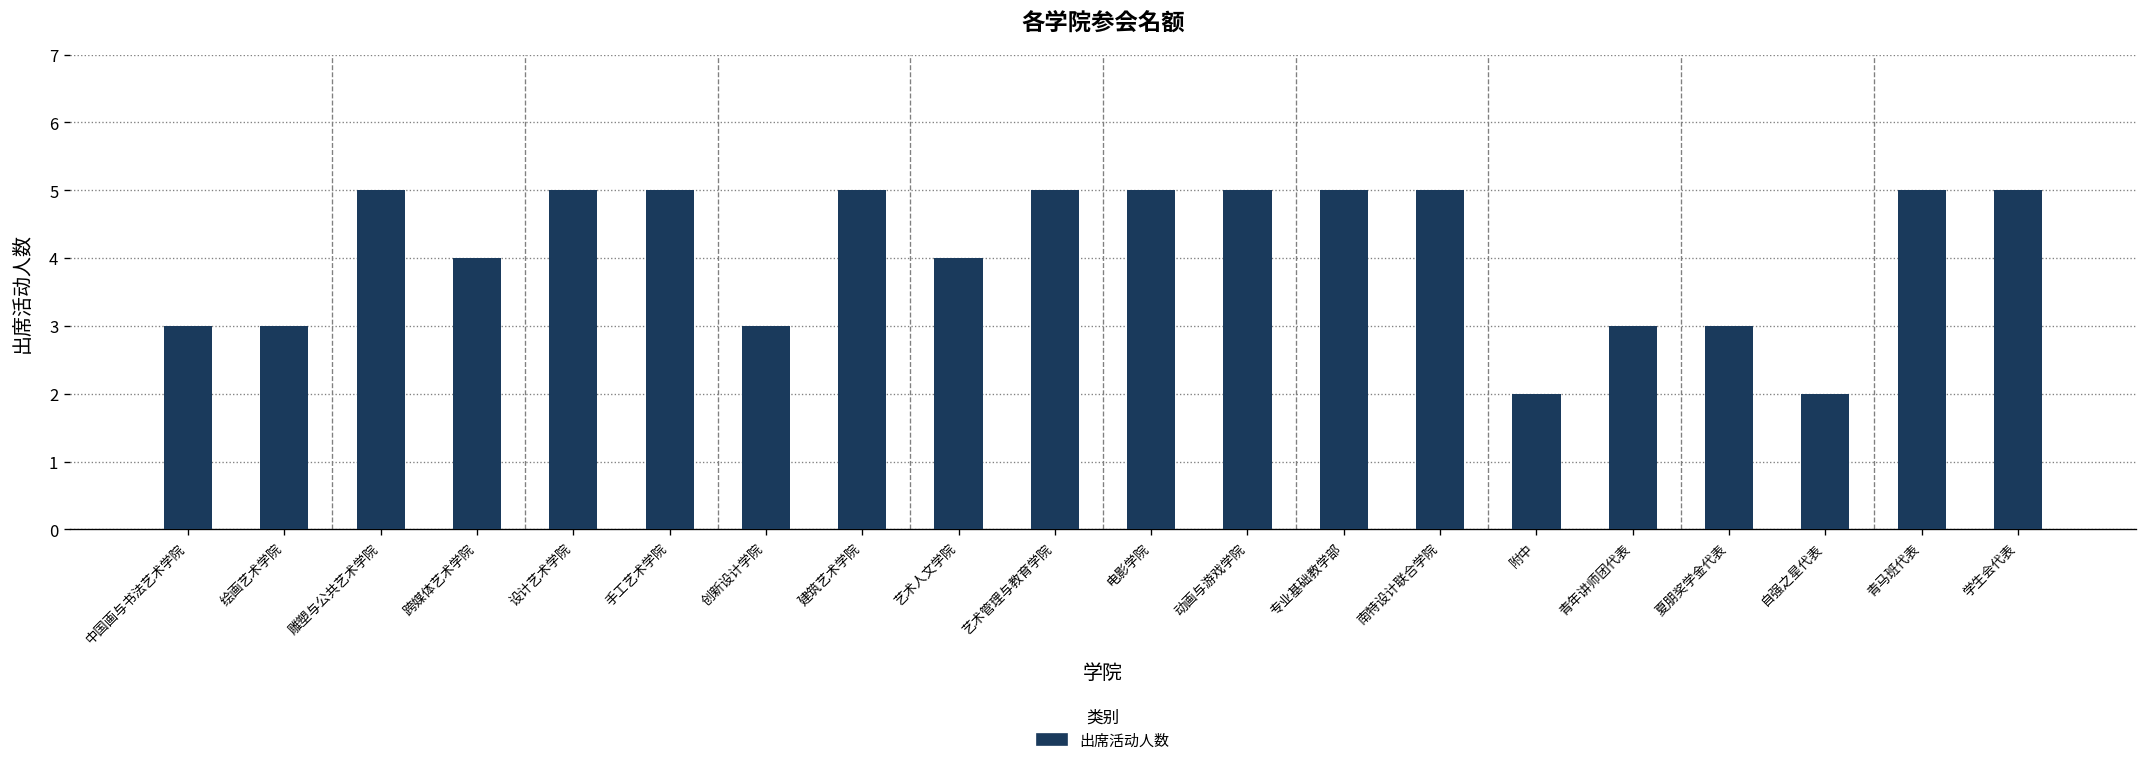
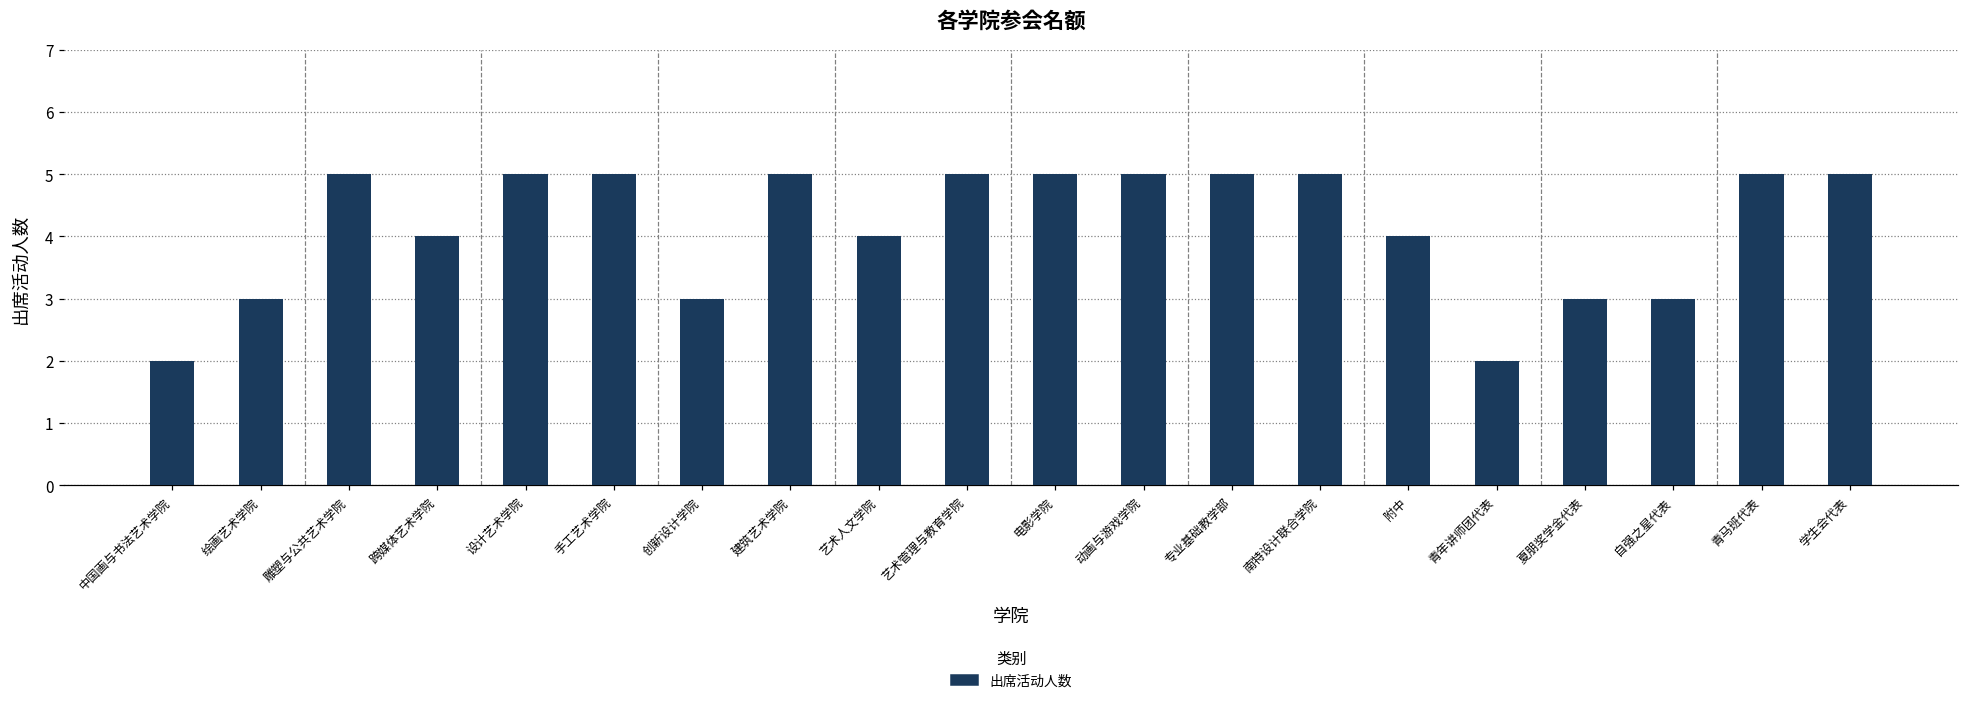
  {
-   "中国画与书法艺术学院": 3,
+   "中国画与书法艺术学院": 2,
    "绘画艺术学院": 3,
    "雕塑与公共艺术学院": 5,
    "跨媒体艺术学院": 4,
    "设计艺术学院": 5,
    "手工艺术学院": 5,
    "创新设计学院": 3,
    "建筑艺术学院": 5,
    "艺术人文学院": 4,
    "艺术管理与教育学院": 5,
    "电影学院": 5,
    "动画与游戏学院": 5,
    "专业基础教学部": 5,
    "南特设计联合学院": 5,
-   "附中": 2,
-   "青年讲师团代表": 3,
+   "附中": 4,
+   "青年讲师团代表": 2,
    "夏朋奖学金代表": 3,
-   "自强之星代表": 2,
+   "自强之星代表": 3,
    "青马班代表": 5,
    "学生会代表": 5
  }
